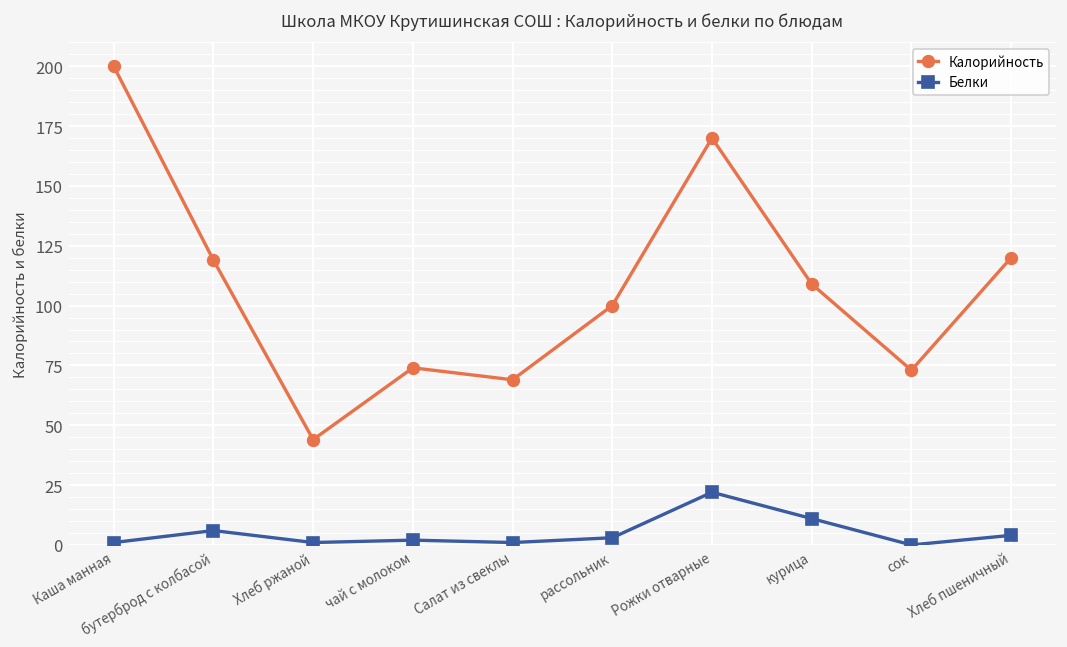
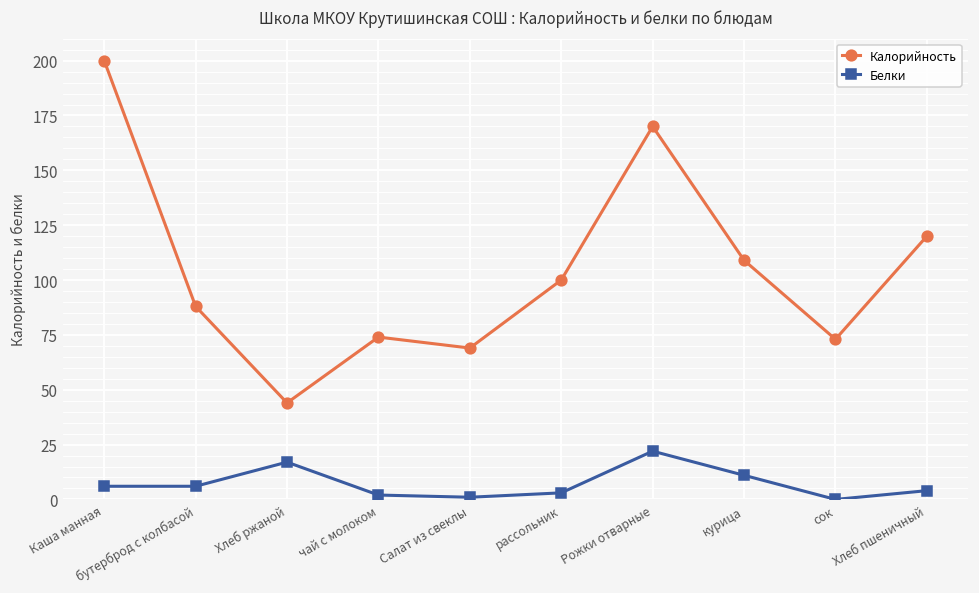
  {
    "Калорийность": {
      "Каша манная": 200,
-     "бутерброд с колбасой": 119,
+     "бутерброд с колбасой": 88,
      "Хлеб ржаной": 44,
      "чай с молоком": 74,
      "Салат из свеклы": 69,
      "рассольник": 100,
      "Рожки отварные": 170,
      "курица": 109,
      "сок": 73,
      "Хлеб пшеничный": 120
    },
    "Белки": {
-     "Каша манная": 1,
+     "Каша манная": 6,
      "бутерброд с колбасой": 6,
-     "Хлеб ржаной": 1,
+     "Хлеб ржаной": 17,
      "чай с молоком": 2,
      "Салат из свеклы": 1,
      "рассольник": 3,
      "Рожки отварные": 22,
      "курица": 11,
      "сок": 0,
      "Хлеб пшеничный": 4
    }
  }
